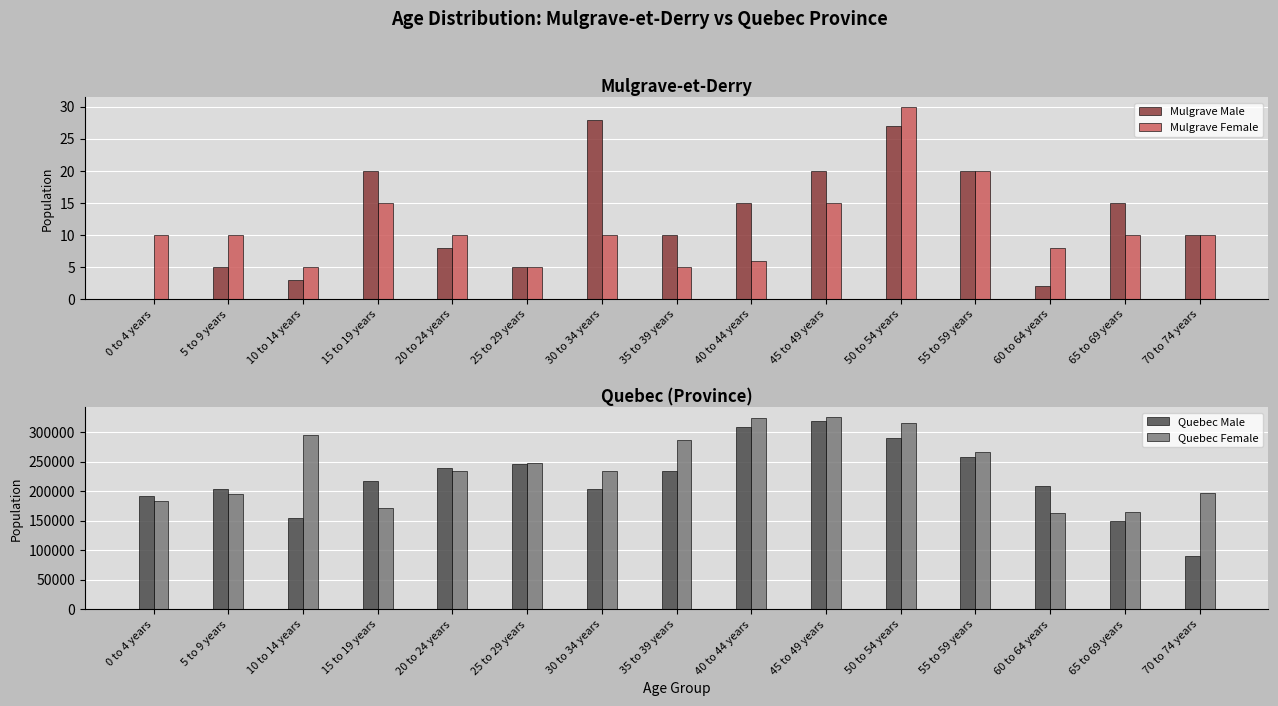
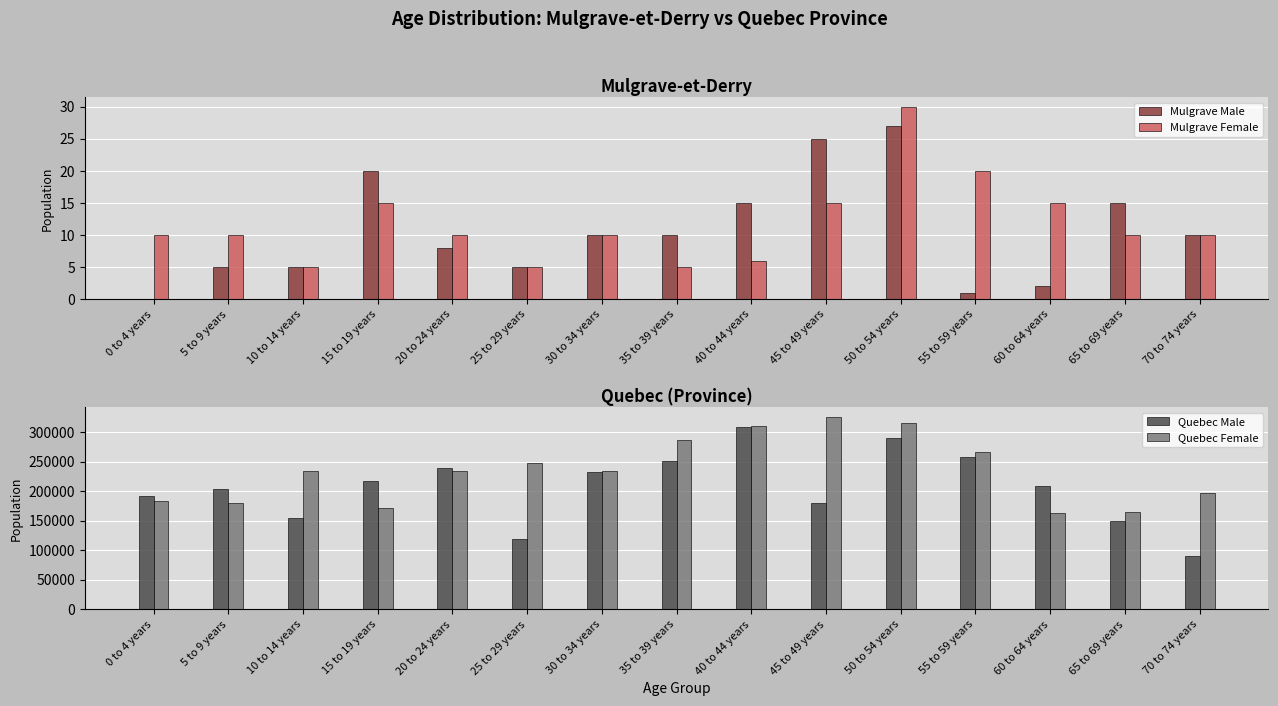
  {
    "Mulgrave-et-Derry": {
      "Mulgrave Male": {
        "0 to 4 years": 0,
        "5 to 9 years": 5,
-       "10 to 14 years": 3,
+       "10 to 14 years": 5,
        "15 to 19 years": 20,
        "20 to 24 years": 8,
        "25 to 29 years": 5,
-       "30 to 34 years": 28,
+       "30 to 34 years": 10,
        "35 to 39 years": 10,
        "40 to 44 years": 15,
-       "45 to 49 years": 20,
+       "45 to 49 years": 25,
        "50 to 54 years": 27,
-       "55 to 59 years": 20,
+       "55 to 59 years": 1,
        "60 to 64 years": 2,
        "65 to 69 years": 15,
        "70 to 74 years": 10
      },
      "Mulgrave Female": {
        "0 to 4 years": 10,
        "5 to 9 years": 10,
        "10 to 14 years": 5,
        "15 to 19 years": 15,
        "20 to 24 years": 10,
        "25 to 29 years": 5,
        "30 to 34 years": 10,
        "35 to 39 years": 5,
        "40 to 44 years": 6,
        "45 to 49 years": 15,
        "50 to 54 years": 30,
        "55 to 59 years": 20,
-       "60 to 64 years": 8,
+       "60 to 64 years": 15,
        "65 to 69 years": 10,
        "70 to 74 years": 10
      }
    },
    "Quebec (Province)": {
      "Quebec Male": {
        "0 to 4 years": 190000,
        "5 to 9 years": 200000,
        "10 to 14 years": 160000,
        "15 to 19 years": 220000,
        "20 to 24 years": 240000,
-       "25 to 29 years": 250000,
-       "30 to 34 years": 200000,
-       "35 to 39 years": 230000,
+       "25 to 29 years": 120000,
+       "30 to 34 years": 230000,
+       "35 to 39 years": 250000,
        "40 to 44 years": 310000,
-       "45 to 49 years": 320000,
+       "45 to 49 years": 180000,
        "50 to 54 years": 290000,
        "55 to 59 years": 260000,
        "60 to 64 years": 210000,
        "65 to 69 years": 150000,
        "70 to 74 years": 90000
      },
      "Quebec Female": {
        "0 to 4 years": 180000,
-       "5 to 9 years": 200000,
-       "10 to 14 years": 300000,
+       "5 to 9 years": 180000,
+       "10 to 14 years": 230000,
        "15 to 19 years": 170000,
        "20 to 24 years": 230000,
        "25 to 29 years": 250000,
        "30 to 34 years": 230000,
        "35 to 39 years": 290000,
-       "40 to 44 years": 320000,
+       "40 to 44 years": 310000,
        "45 to 49 years": 330000,
        "50 to 54 years": 310000,
        "55 to 59 years": 270000,
        "60 to 64 years": 160000,
        "65 to 69 years": 170000,
        "70 to 74 years": 200000
      }
    }
  }
